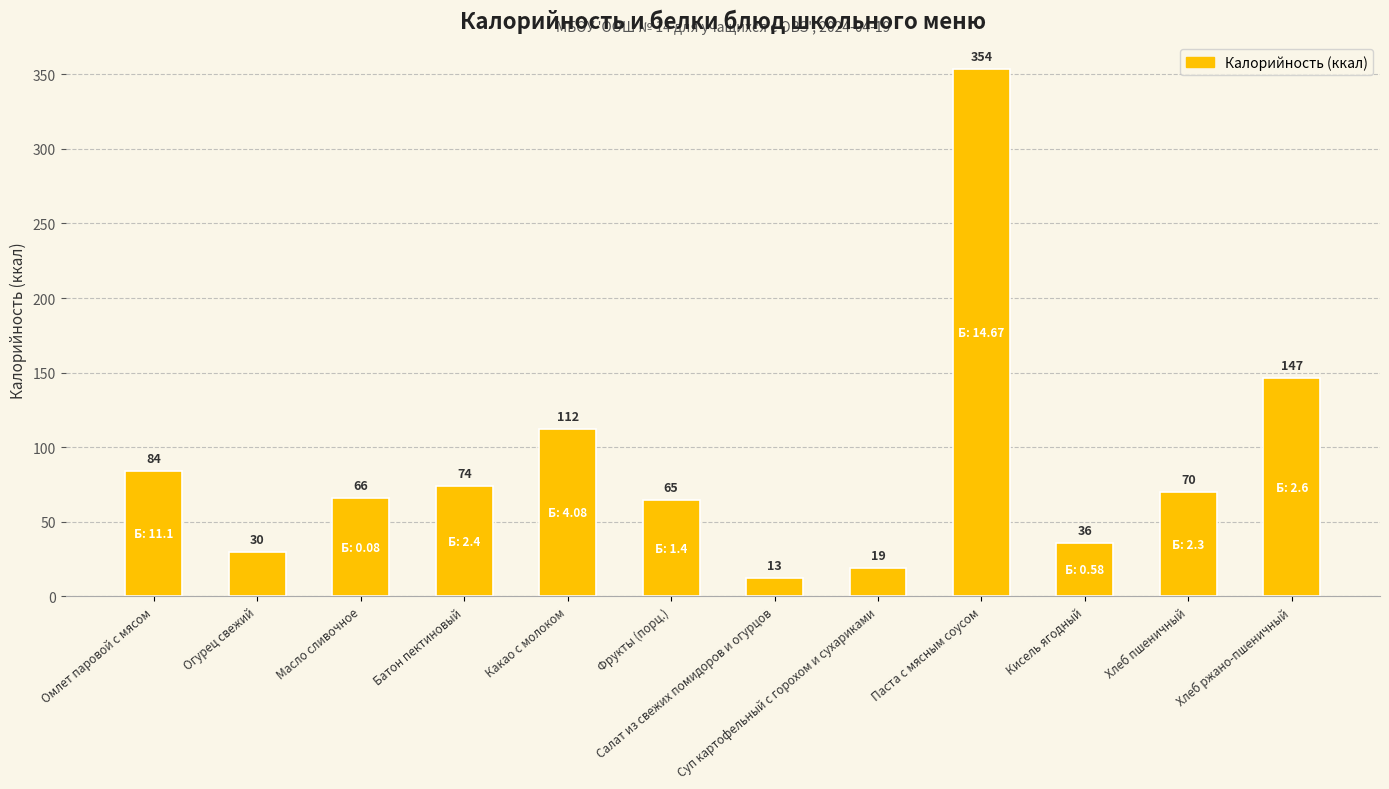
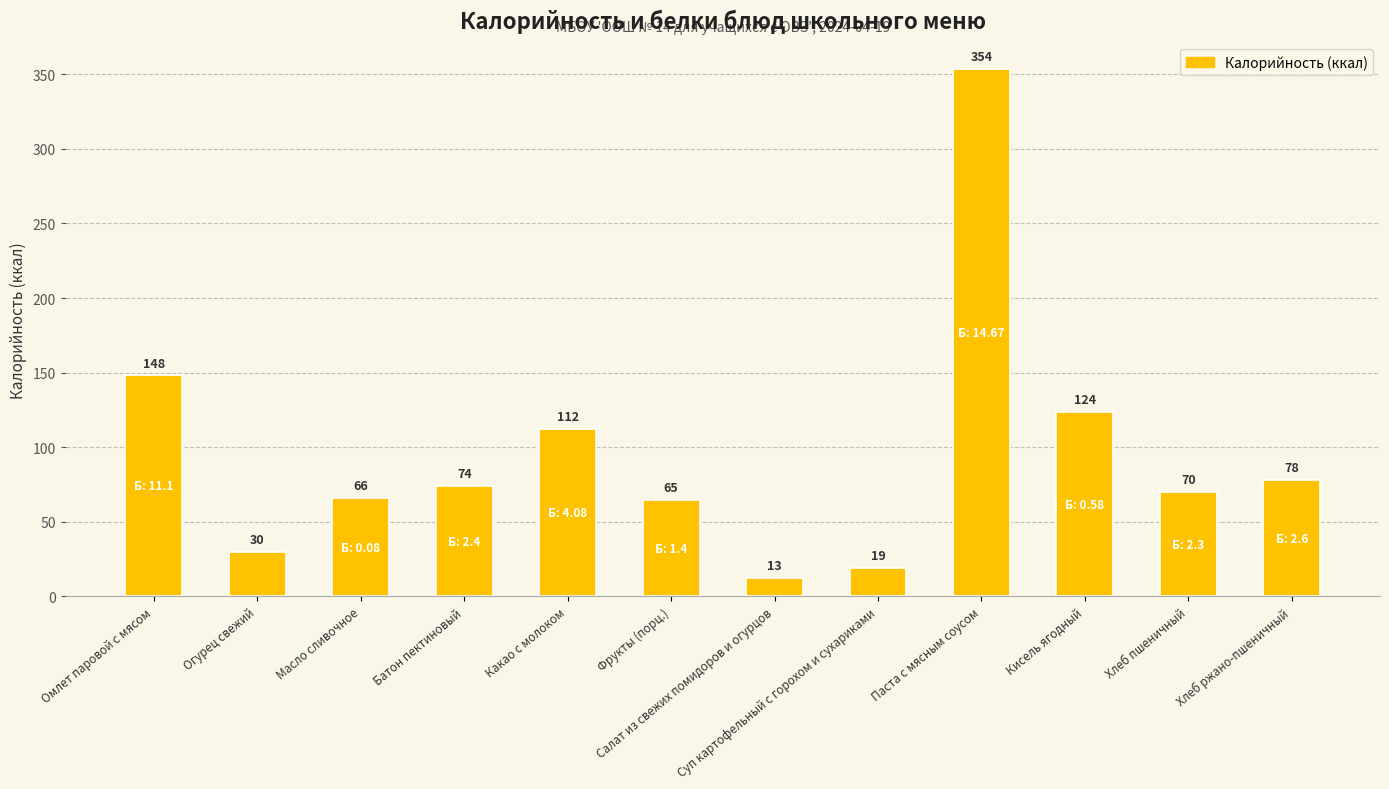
  {
-   "Омлет паровой с мясом": 84,
+   "Омлет паровой с мясом": 148,
    "Огурец свежий": 30,
    "Масло сливочное": 66,
    "Батон пектиновый": 74,
    "Какао с молоком": 112,
    "Фрукты (порц.)": 65,
    "Салат из свежих помидоров и огурцов": 13,
    "Суп картофельный с горохом и сухариками": 19,
    "Паста с мясным соусом": 354,
-   "Кисель ягодный": 36,
+   "Кисель ягодный": 124,
    "Хлеб пшеничный": 70,
-   "Хлеб ржано-пшеничный": 147
+   "Хлеб ржано-пшеничный": 78
  }
